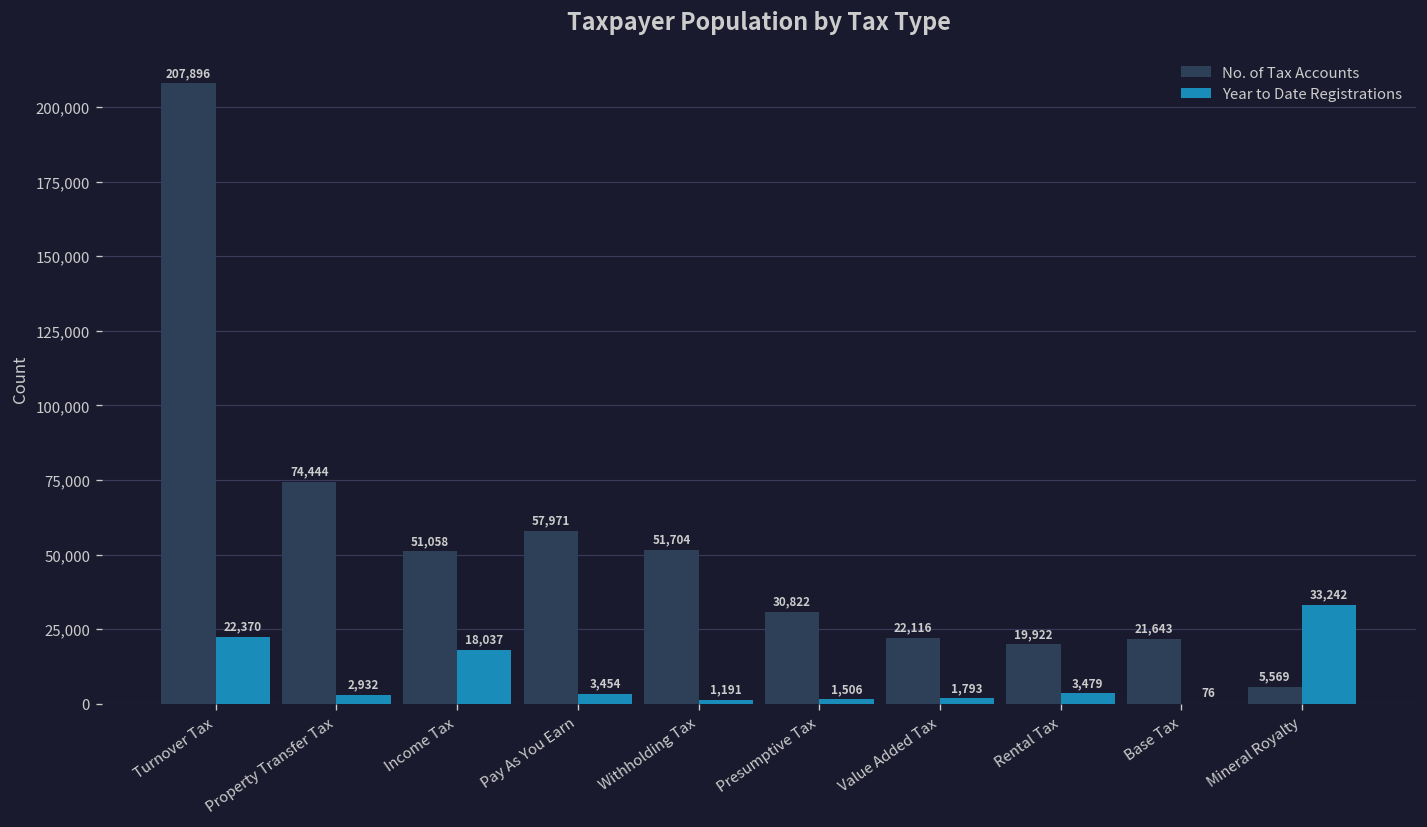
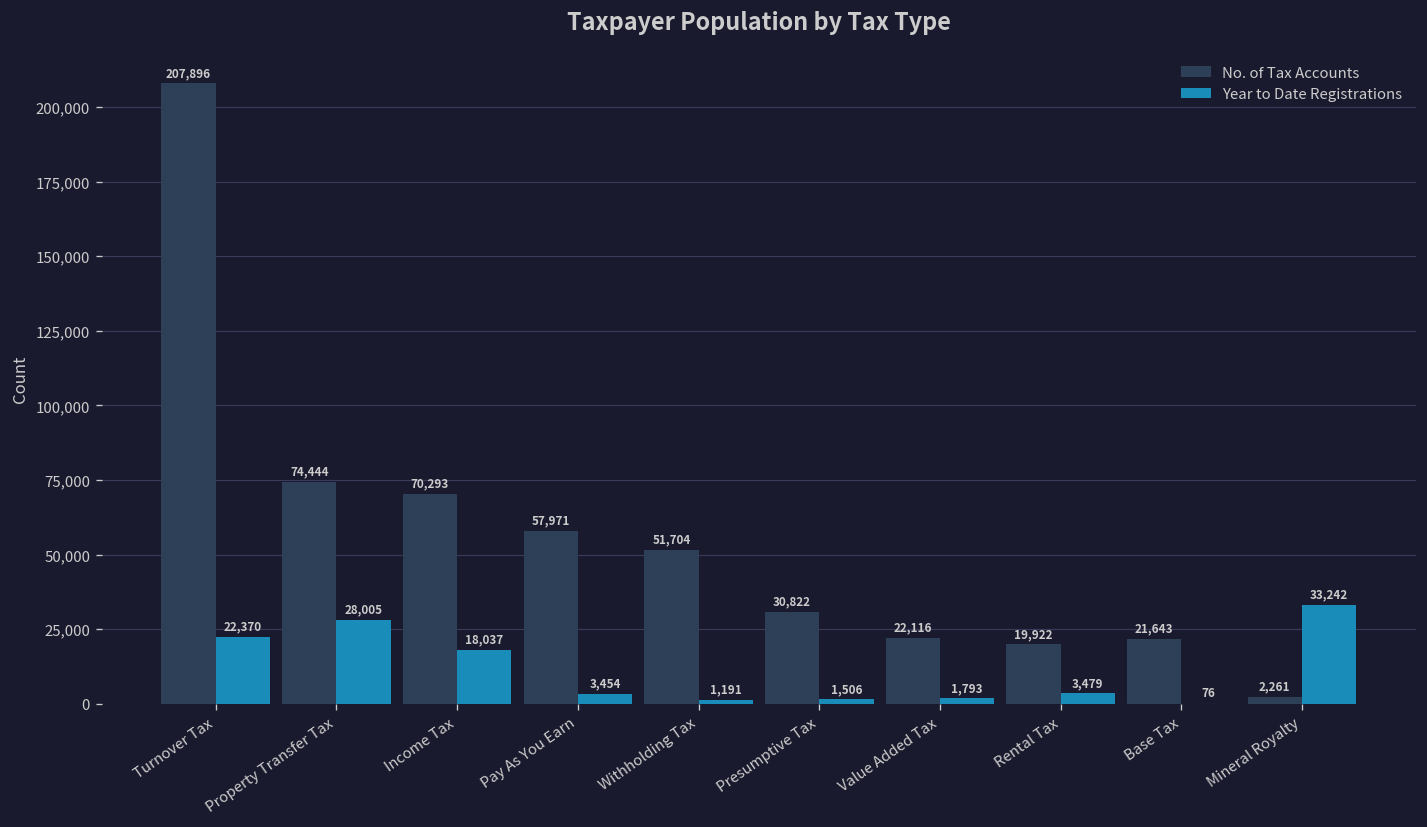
  {
    "No. of Tax Accounts": {
      "Turnover Tax": "207,896",
      "Property Transfer Tax": "74,444",
-     "Income Tax": "51,058",
+     "Income Tax": "70,293",
      "Pay As You Earn": "57,971",
      "Withholding Tax": "51,704",
      "Presumptive Tax": "30,822",
      "Value Added Tax": "22,116",
      "Rental Tax": "19,922",
      "Base Tax": "21,643",
-     "Mineral Royalty": "5,569"
+     "Mineral Royalty": "2,261"
    },
    "Year to Date Registrations": {
      "Turnover Tax": "22,370",
-     "Property Transfer Tax": "2,932",
+     "Property Transfer Tax": "28,005",
      "Income Tax": "18,037",
      "Pay As You Earn": "3,454",
      "Withholding Tax": "1,191",
      "Presumptive Tax": "1,506",
      "Value Added Tax": "1,793",
      "Rental Tax": "3,479",
      "Base Tax": "76",
      "Mineral Royalty": "33,242"
    }
  }
